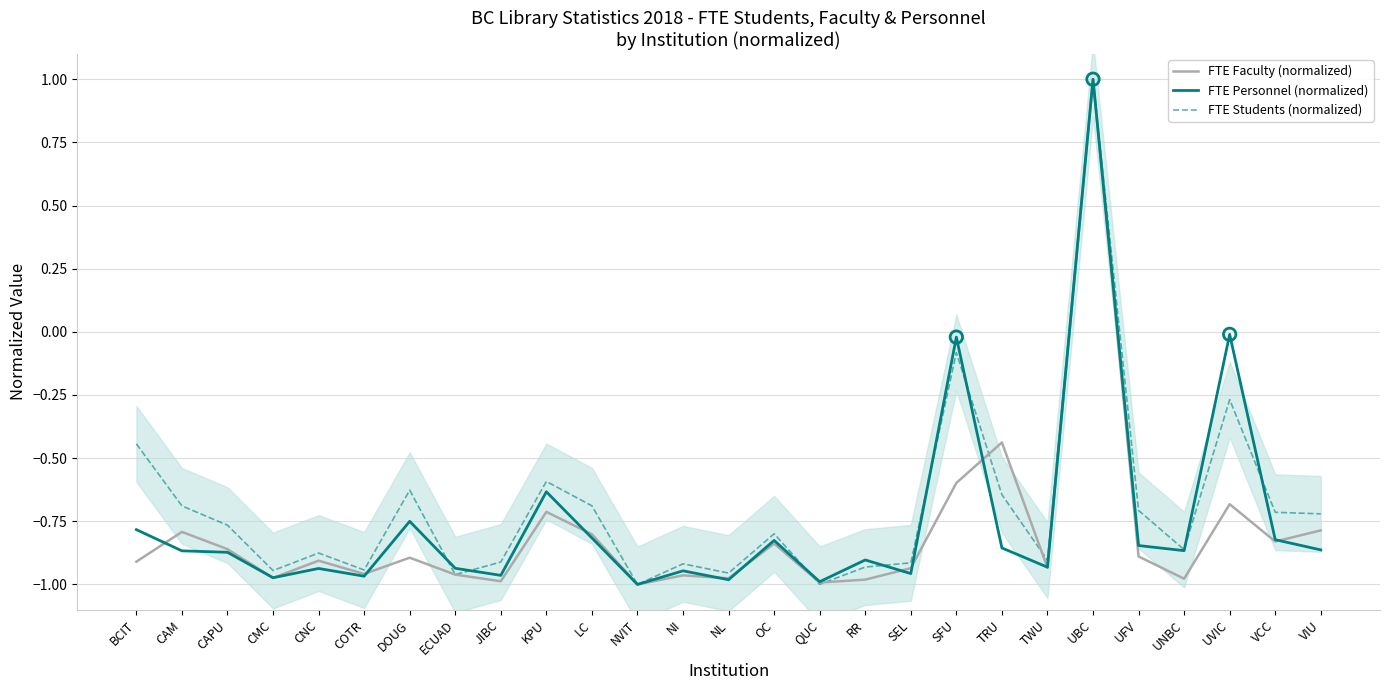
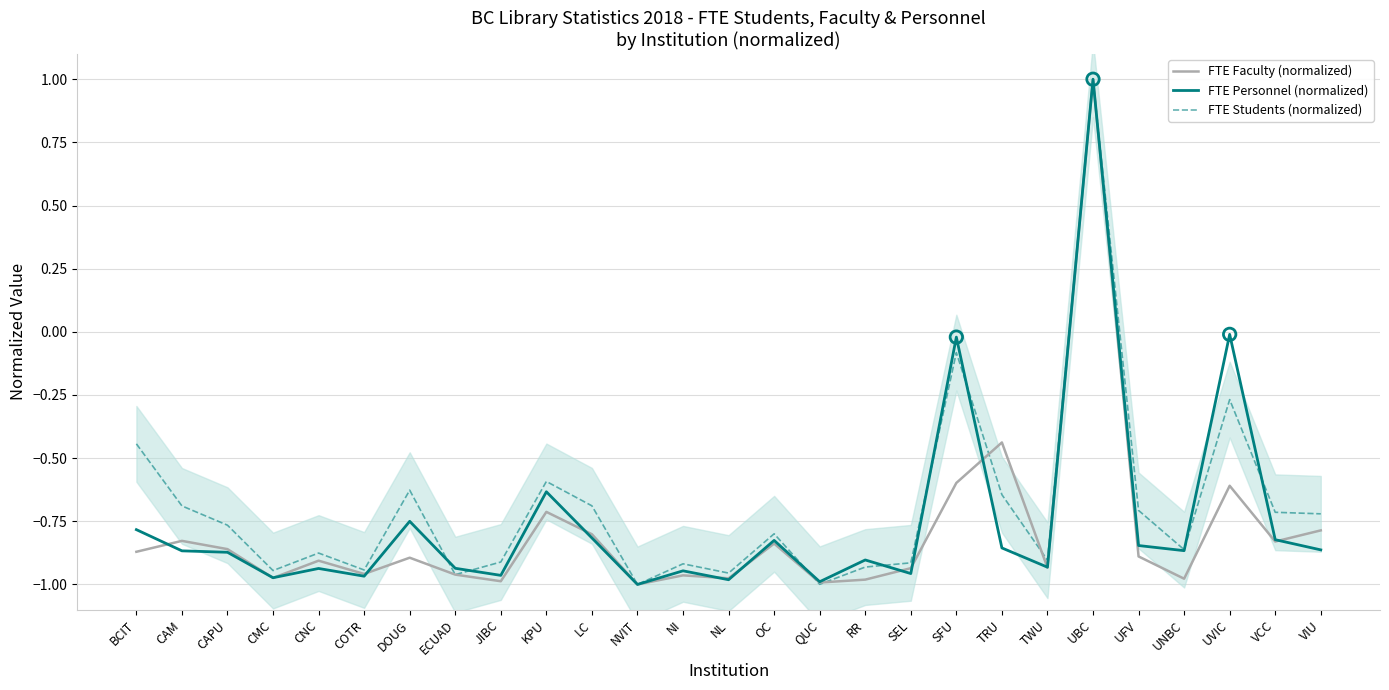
  {
    "FTE Faculty (normalized)": {
-     "BCIT": -0.91,
-     "CAM": -0.79,
+     "BCIT": -0.87,
+     "CAM": -0.83,
      "CAPU": -0.86,
      "CNC": -0.91,
      "DOUG": -0.89,
      "JIBC": -0.99,
      "KPU": -0.71,
      "LC": -0.80,
      "NI": -0.96,
      "OC": -0.84,
      "RR": -0.98,
      "SEL": -0.94,
      "SFU": -0.60,
      "TRU": -0.44,
      "UFV": -0.89,
      "UNBC": -0.98,
-     "UVIC": -0.68,
+     "UVIC": -0.61,
      "VIU": -0.79
    }
  }
